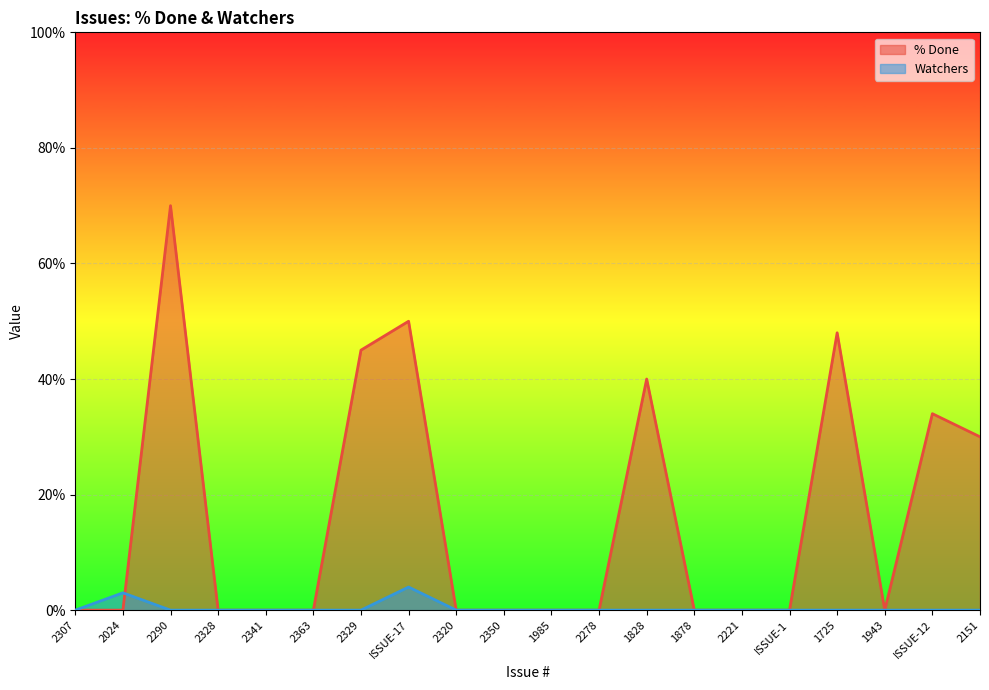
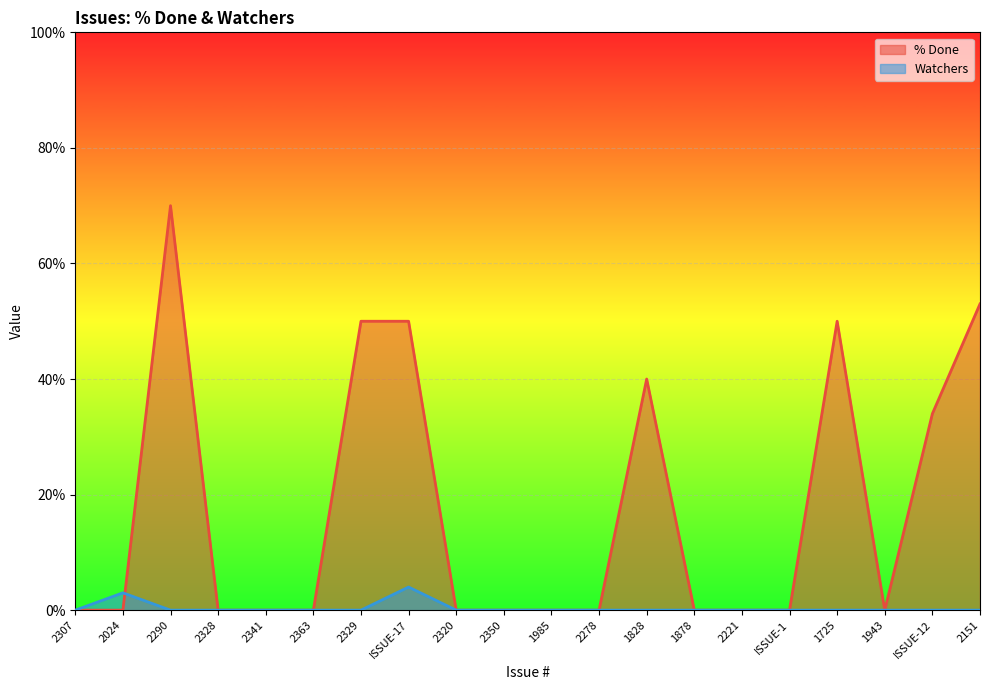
  {
    "% Done": {
      "2024": "0%",
      "2290": "70%",
-     "2329": "45%",
+     "2329": "50%",
      "ISSUE-17": "50%",
      "1828": "40%",
-     "1725": "48%",
+     "1725": "50%",
      "ISSUE-12": "34%",
-     "2151": "30%"
+     "2151": "53%"
    },
    "Watchers": {
      "2024": "3%",
      "2290": "0%",
      "2329": "0%",
      "ISSUE-17": "4%",
      "1828": "0%",
      "1725": "0%",
      "ISSUE-12": "0%",
      "2151": "0%"
    }
  }
